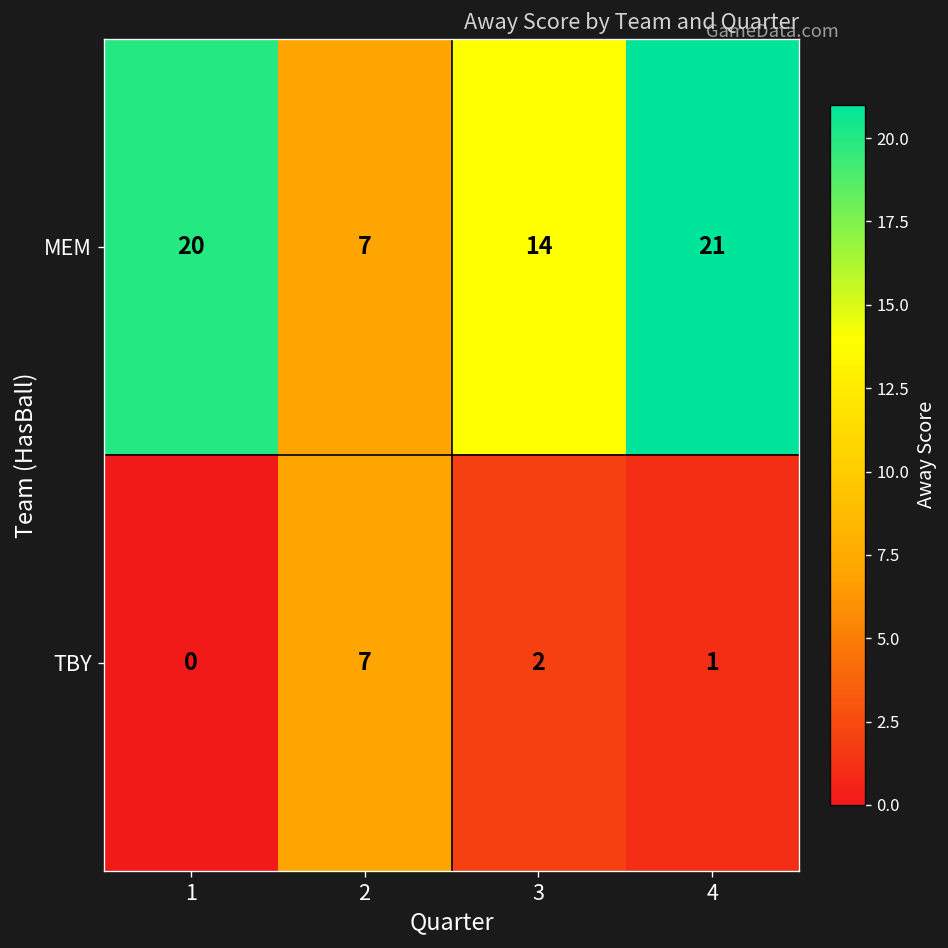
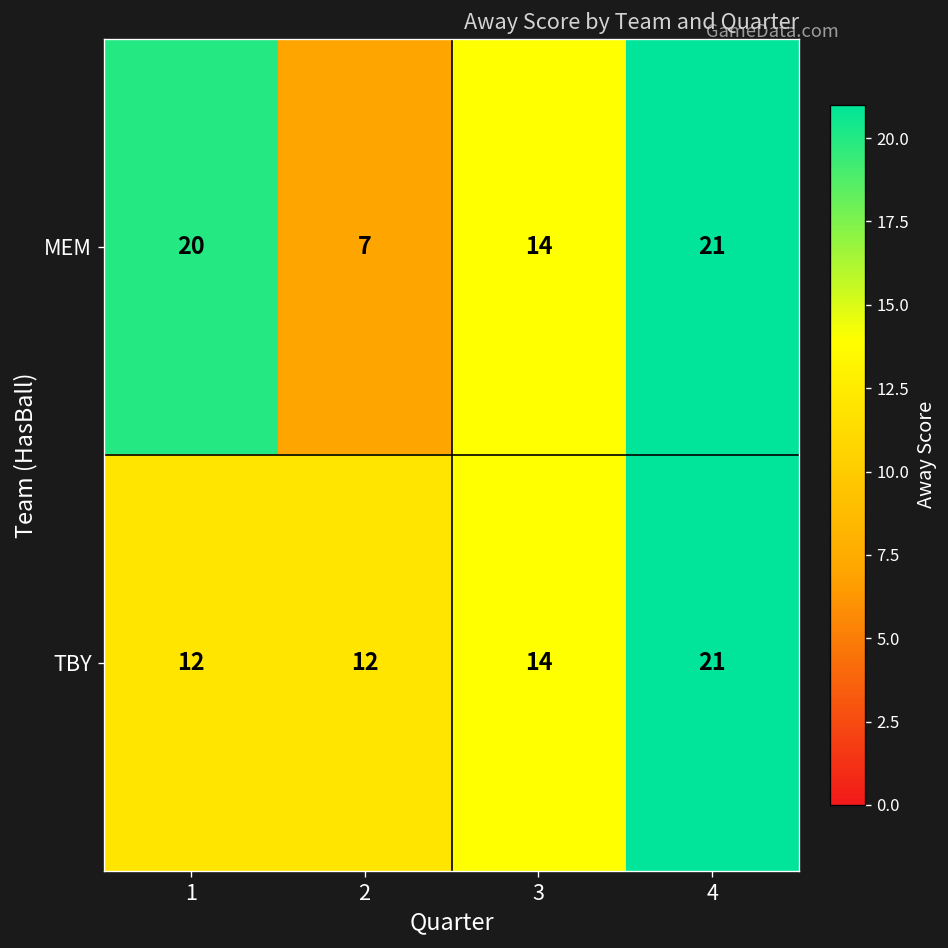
  {
    "MEM": {
      "1": 20,
      "2": 7,
      "3": 14,
      "4": 21
    },
    "TBY": {
-     "1": 0,
-     "2": 7,
-     "3": 2,
-     "4": 1
+     "1": 12,
+     "2": 12,
+     "3": 14,
+     "4": 21
    }
  }
